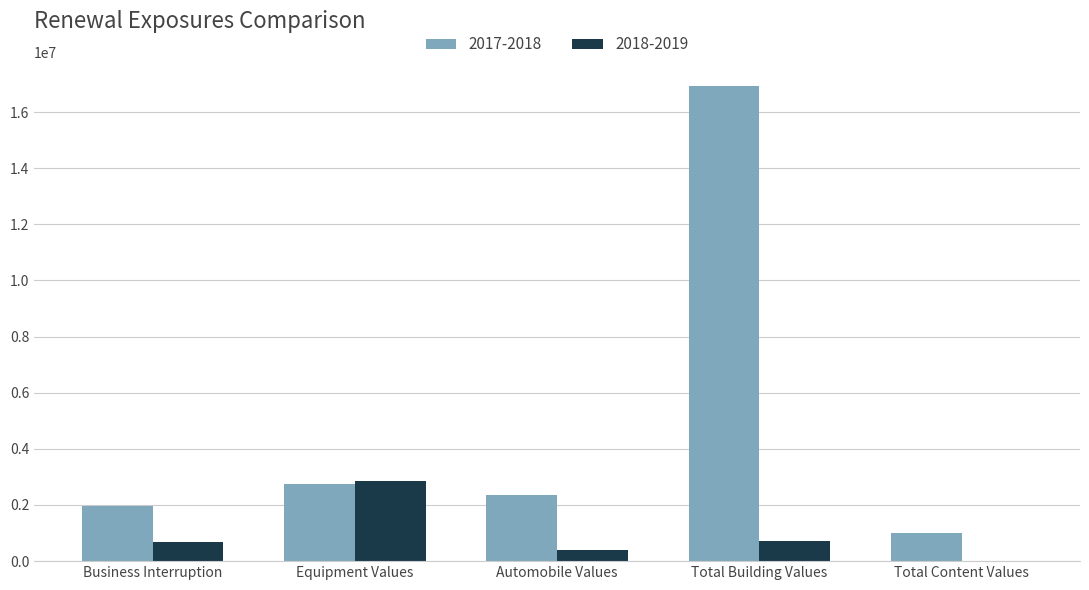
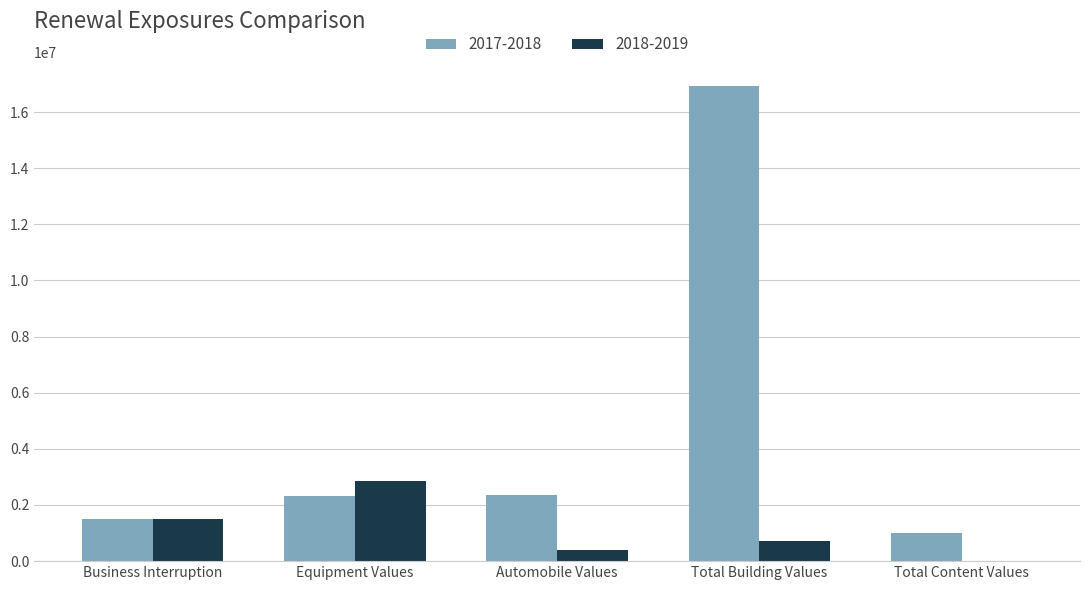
  {
    "2017-2018": {
-     "Business Interruption": 2000000,
-     "Equipment Values": 2700000,
+     "Business Interruption": 1500000,
+     "Equipment Values": 2300000,
      "Automobile Values": 2300000,
      "Total Building Values": 16900000,
      "Total Content Values": 1000000
    },
    "2018-2019": {
-     "Business Interruption": 700000,
+     "Business Interruption": 1500000,
      "Equipment Values": 2900000,
      "Automobile Values": 400000,
      "Total Building Values": 700000,
      "Total Content Values": 0
    }
  }
